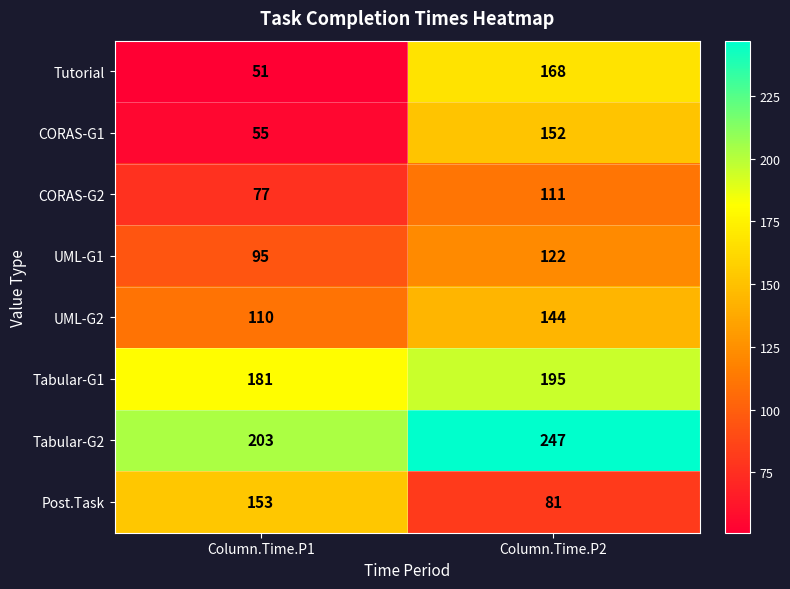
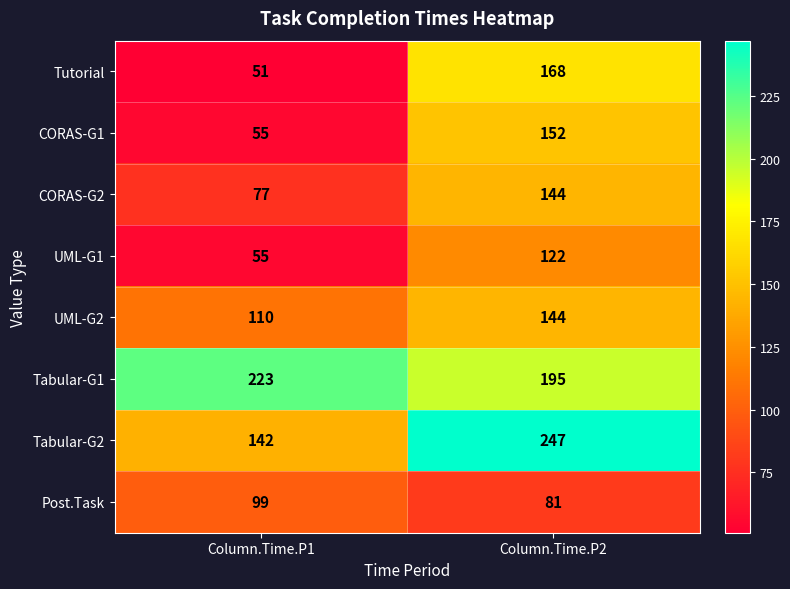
  {
    "Tutorial": {
      "Column.Time.P1": 51,
      "Column.Time.P2": 168
    },
    "CORAS-G1": {
      "Column.Time.P1": 55,
      "Column.Time.P2": 152
    },
    "CORAS-G2": {
      "Column.Time.P1": 77,
-     "Column.Time.P2": 111
+     "Column.Time.P2": 144
    },
    "UML-G1": {
-     "Column.Time.P1": 95,
+     "Column.Time.P1": 55,
      "Column.Time.P2": 122
    },
    "UML-G2": {
      "Column.Time.P1": 110,
      "Column.Time.P2": 144
    },
    "Tabular-G1": {
-     "Column.Time.P1": 181,
+     "Column.Time.P1": 223,
      "Column.Time.P2": 195
    },
    "Tabular-G2": {
-     "Column.Time.P1": 203,
+     "Column.Time.P1": 142,
      "Column.Time.P2": 247
    },
    "Post.Task": {
-     "Column.Time.P1": 153,
+     "Column.Time.P1": 99,
      "Column.Time.P2": 81
    }
  }
